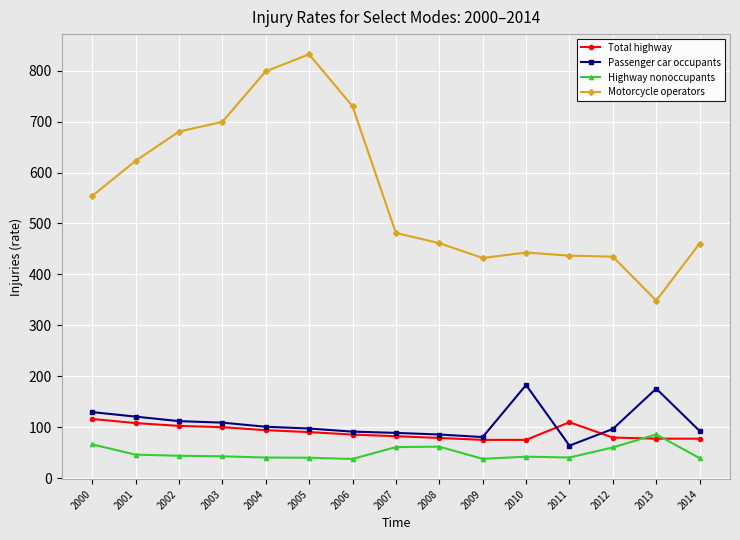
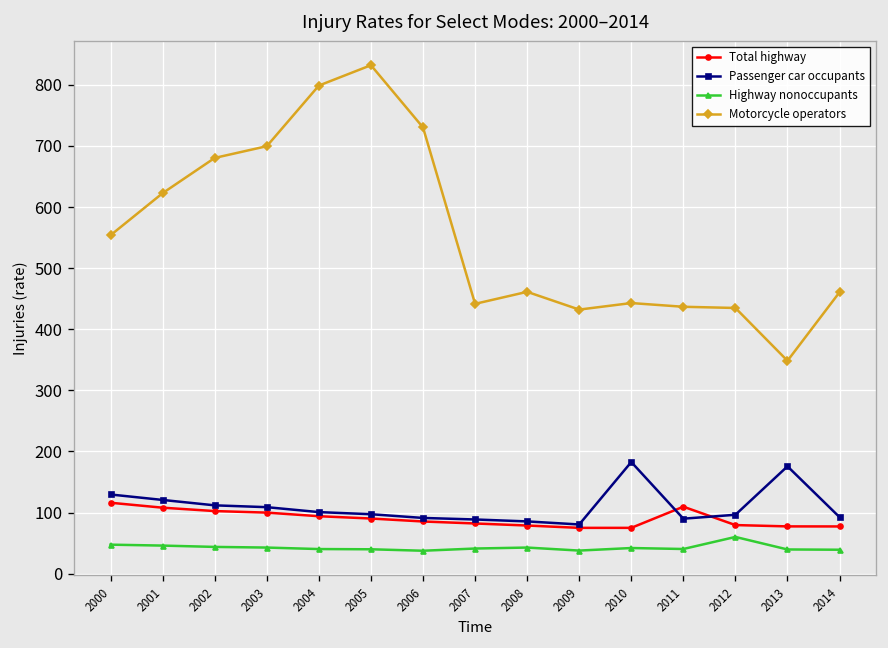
  {
    "Total highway": {
      "2000": 120,
      "2001": 110,
      "2002": 100,
      "2003": 100,
      "2004": 90,
      "2005": 90,
      "2006": 90,
      "2007": 80,
      "2008": 80,
      "2009": 70,
      "2010": 80,
      "2011": 110,
      "2012": 80,
      "2013": 80,
      "2014": 80
    },
    "Passenger car occupants": {
      "2000": 130,
      "2001": 120,
      "2002": 110,
      "2003": 110,
      "2004": 100,
      "2005": 100,
      "2006": 90,
      "2007": 90,
      "2008": 90,
      "2009": 80,
      "2010": 180,
-     "2011": 60,
+     "2011": 90,
      "2012": 100,
      "2013": 180,
      "2014": 90
    },
    "Highway nonoccupants": {
-     "2000": 70,
+     "2000": 50,
      "2001": 50,
      "2002": 40,
      "2003": 40,
      "2004": 40,
      "2005": 40,
      "2006": 40,
-     "2007": 60,
-     "2008": 60,
+     "2007": 40,
+     "2008": 40,
      "2009": 40,
      "2010": 40,
      "2011": 40,
      "2012": 60,
-     "2013": 90,
+     "2013": 40,
      "2014": 40
    },
    "Motorcycle operators": {
      "2000": 550,
      "2001": 620,
      "2002": 680,
      "2003": 700,
      "2004": 800,
      "2005": 830,
      "2006": 730,
-     "2007": 480,
+     "2007": 440,
      "2008": 460,
      "2009": 430,
      "2010": 440,
      "2011": 440,
      "2012": 430,
      "2013": 350,
      "2014": 460
    }
  }
